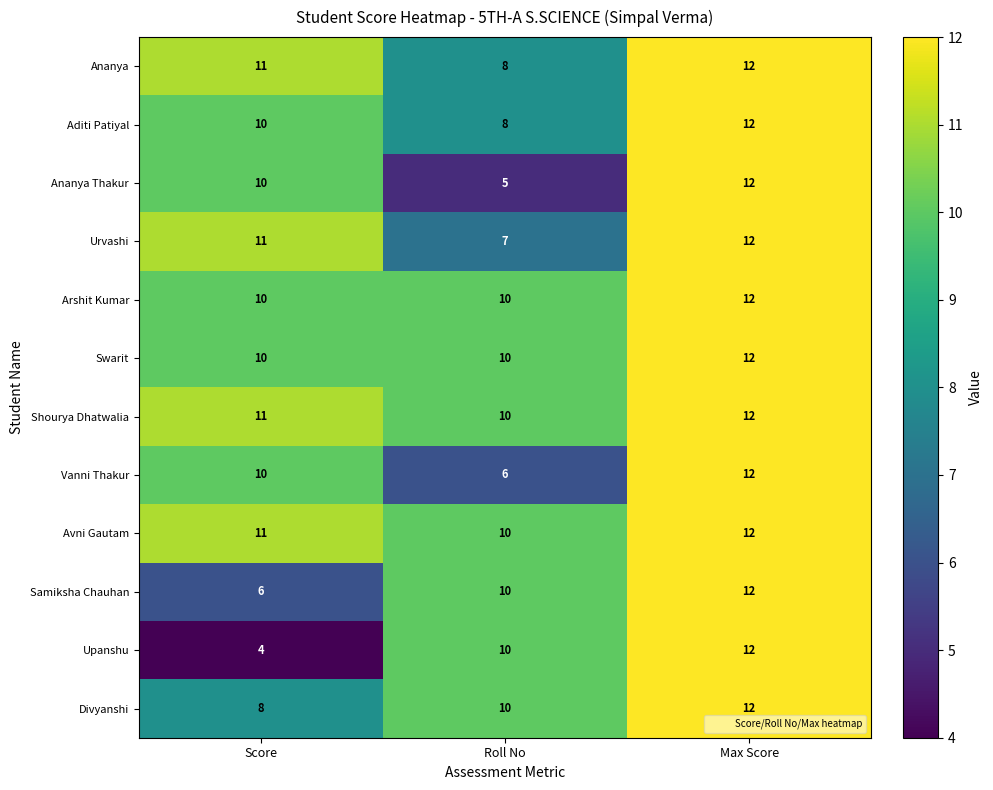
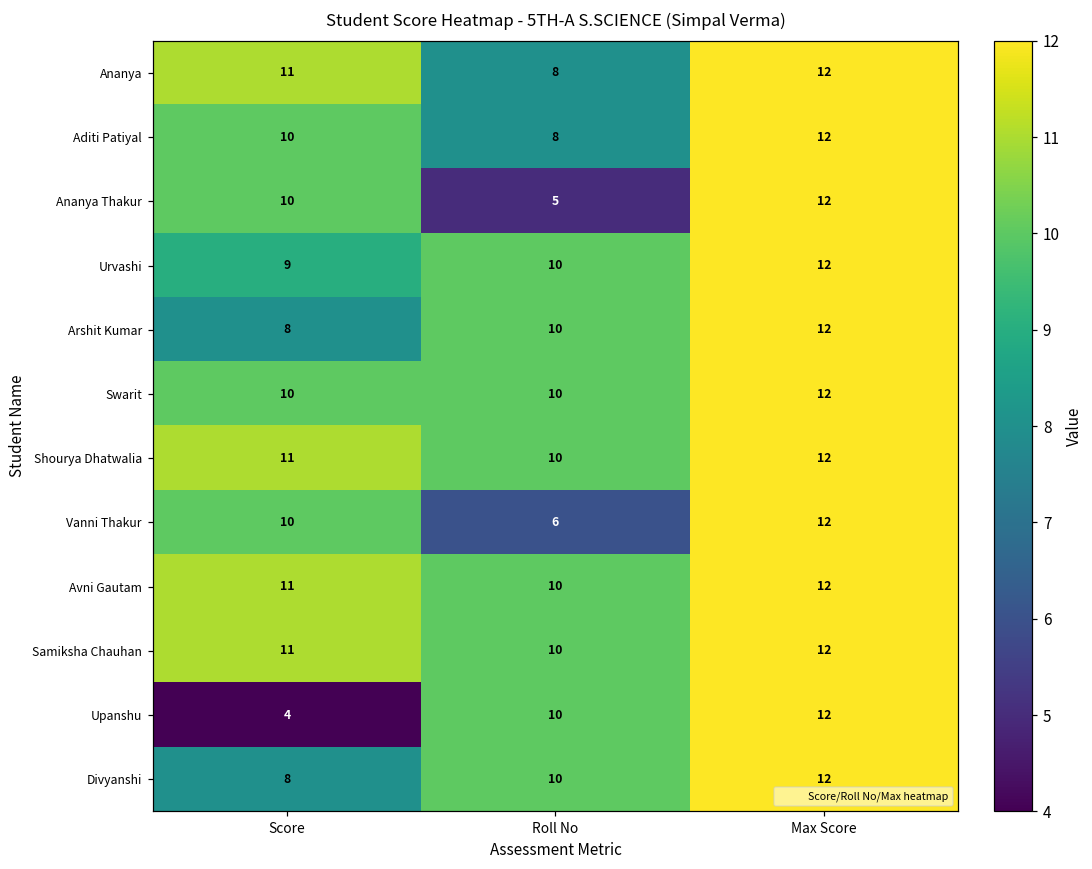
  {
    "Ananya": {
      "Score": 11,
      "Roll No": 8,
      "Max Score": 12
    },
    "Aditi Patiyal": {
      "Score": 10,
      "Roll No": 8,
      "Max Score": 12
    },
    "Ananya Thakur": {
      "Score": 10,
      "Roll No": 5,
      "Max Score": 12
    },
    "Urvashi": {
-     "Score": 11,
-     "Roll No": 7,
+     "Score": 9,
+     "Roll No": 10,
      "Max Score": 12
    },
    "Arshit Kumar": {
-     "Score": 10,
+     "Score": 8,
      "Roll No": 10,
      "Max Score": 12
    },
    "Swarit": {
      "Score": 10,
      "Roll No": 10,
      "Max Score": 12
    },
    "Shourya Dhatwalia": {
      "Score": 11,
      "Roll No": 10,
      "Max Score": 12
    },
    "Vanni Thakur": {
      "Score": 10,
      "Roll No": 6,
      "Max Score": 12
    },
    "Avni Gautam": {
      "Score": 11,
      "Roll No": 10,
      "Max Score": 12
    },
    "Samiksha Chauhan": {
-     "Score": 6,
+     "Score": 11,
      "Roll No": 10,
      "Max Score": 12
    },
    "Upanshu": {
      "Score": 4,
      "Roll No": 10,
      "Max Score": 12
    },
    "Divyanshi": {
      "Score": 8,
      "Roll No": 10
    }
  }
